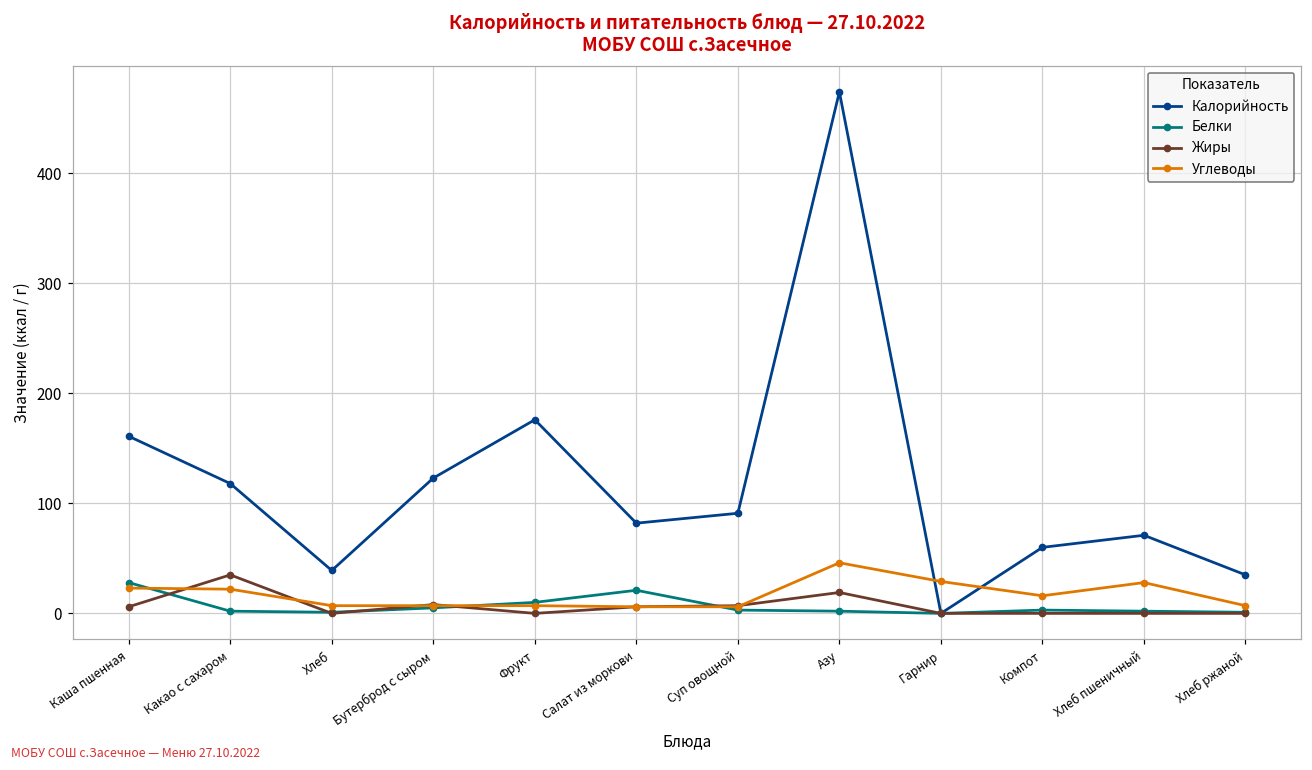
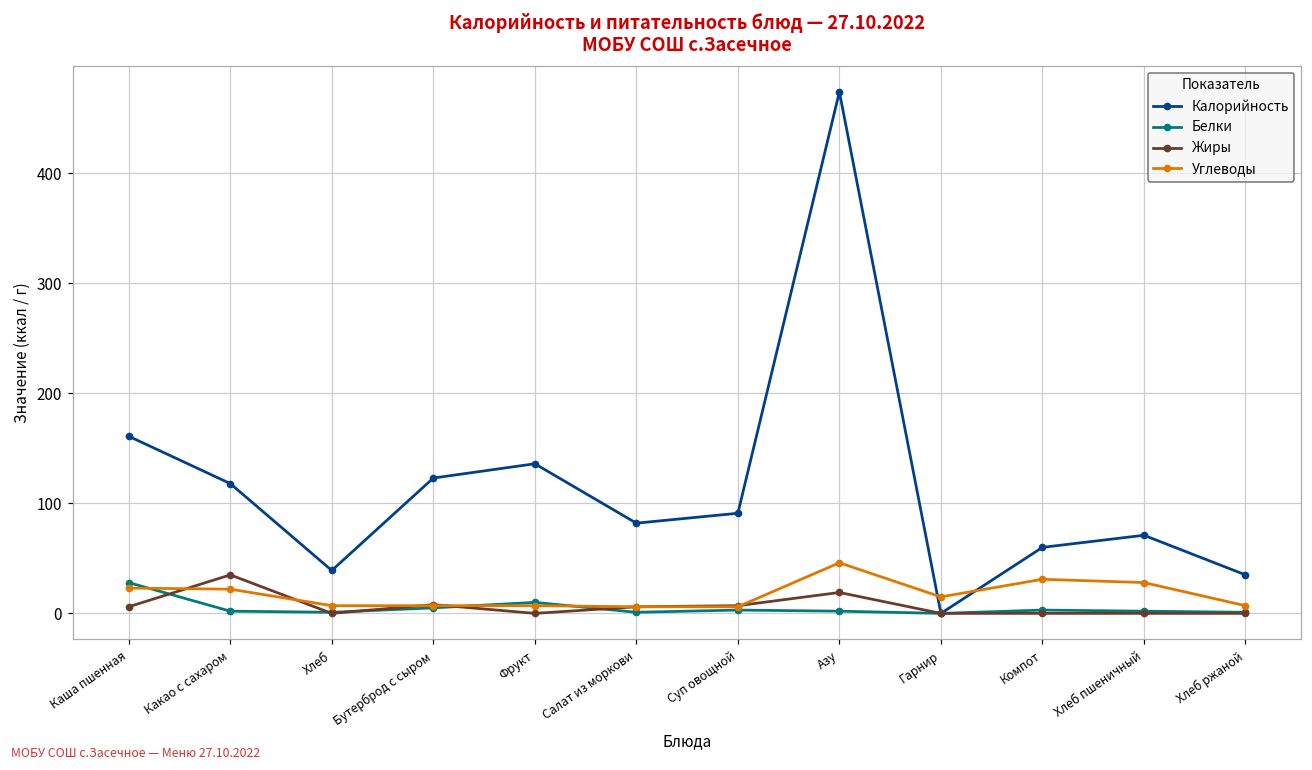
  {
    "Калорийность": {
      "Каша пшенная": 161,
      "Какао с сахаром": 118,
      "Хлеб": 39,
      "Бутерброд с сыром": 123,
-     "Фрукт": 176,
+     "Фрукт": 136,
      "Салат из моркови": 82,
      "Суп овощной": 91,
      "Азу": 474,
      "Компот": 60,
      "Хлеб пшеничный": 71,
      "Хлеб ржаной": 35
    },
    "Белки": {
      "Каша пшенная": 28,
      "Какао с сахаром": 2,
      "Фрукт": 10,
-     "Салат из моркови": 21,
+     "Салат из моркови": 1,
      "Суп овощной": 3,
      "Азу": 2,
      "Компот": 3
    },
    "Жиры": {
      "Каша пшенная": 6,
      "Какао с сахаром": 35,
      "Фрукт": 0,
      "Азу": 19,
      "Компот": 0
    },
    "Углеводы": {
      "Каша пшенная": 23,
      "Какао с сахаром": 22,
      "Хлеб": 7,
      "Фрукт": 7,
      "Азу": 46,
-     "Гарнир": 29,
-     "Компот": 16,
+     "Гарнир": 15,
+     "Компот": 31,
      "Хлеб пшеничный": 28,
      "Хлеб ржаной": 7
    }
  }
